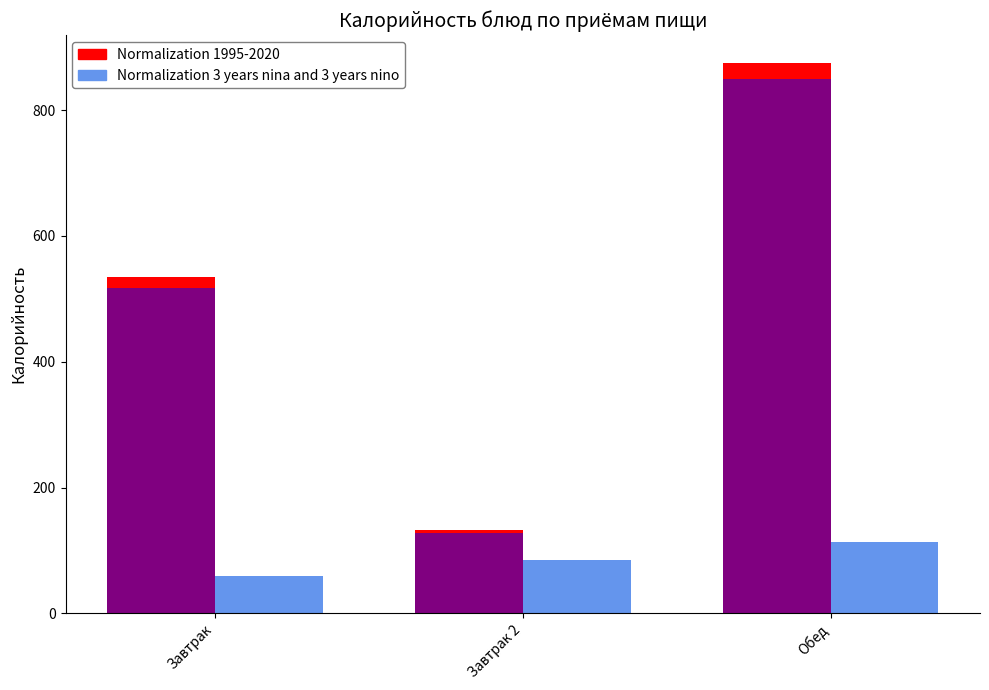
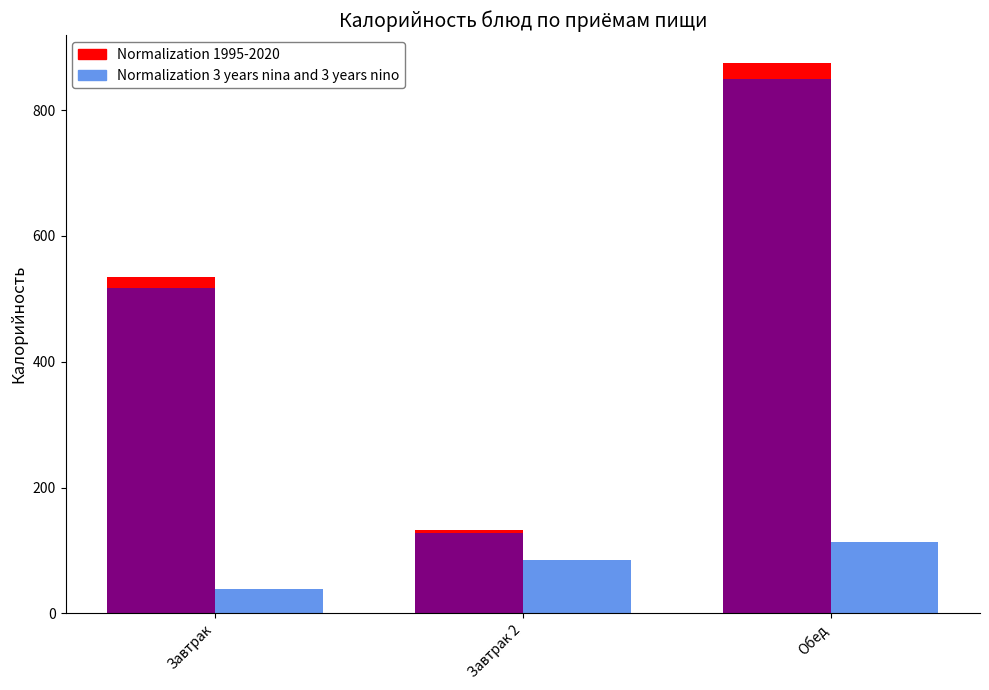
  {
    "Normalization 3 years nina and 3 years nino": {
-     "Завтрак": 60,
+     "Завтрак": 40,
      "Завтрак 2": 90,
      "Обед": 110
    }
  }
